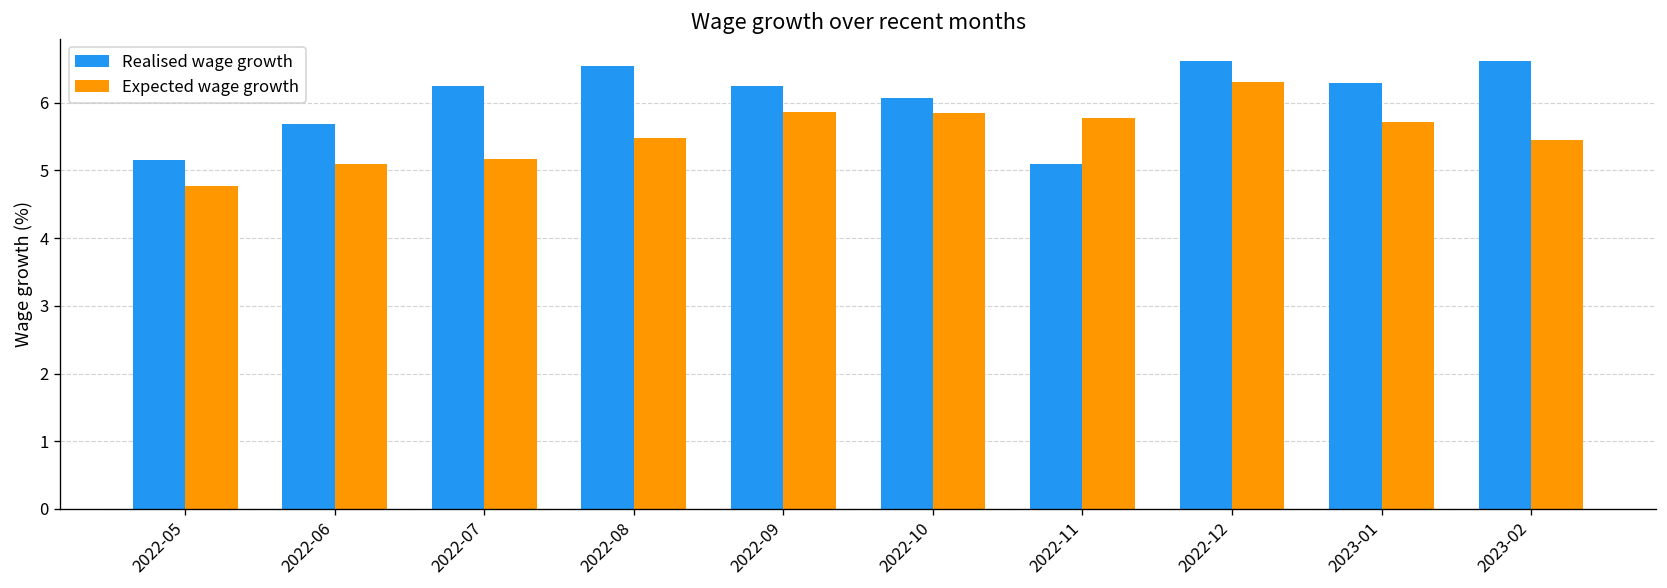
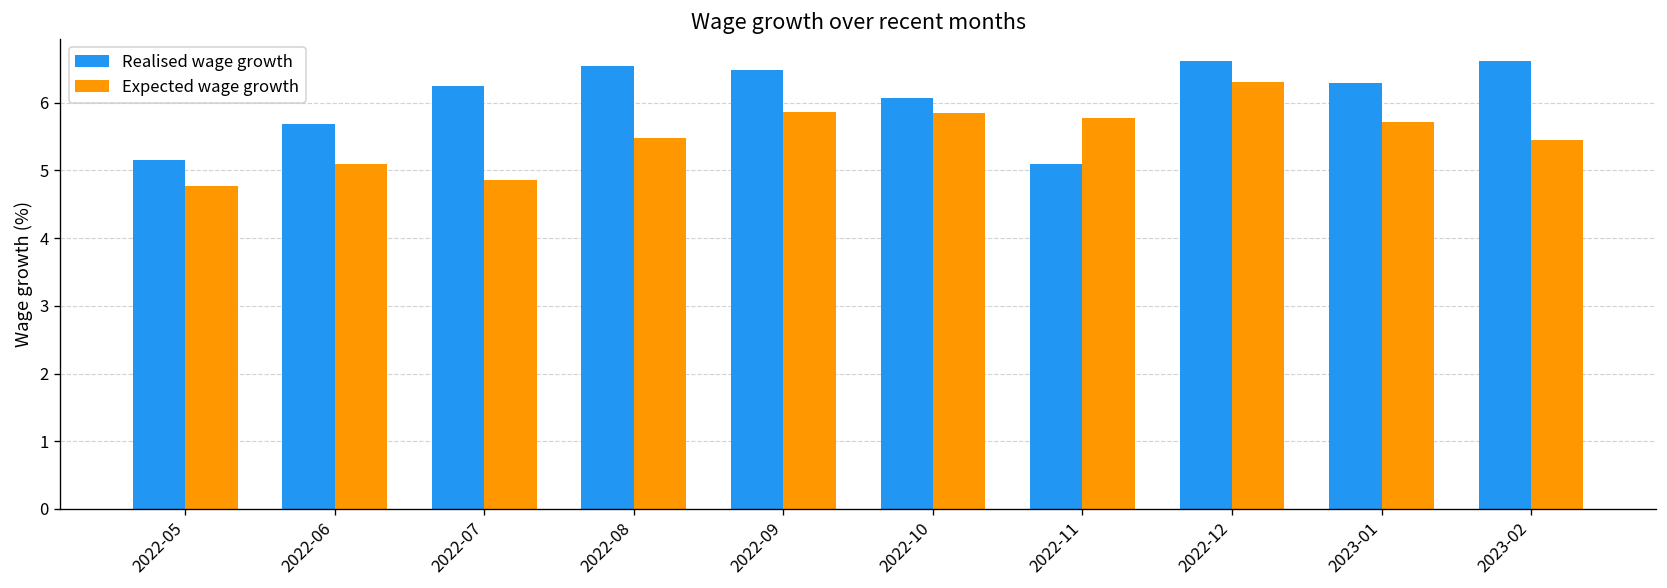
  {
    "Realised wage growth": {
      "2022-05": 5.2,
      "2022-06": 5.7,
      "2022-07": 6.3,
      "2022-08": 6.5,
-     "2022-09": 6.2,
+     "2022-09": 6.5,
      "2022-10": 6.1,
      "2022-11": 5.1,
      "2022-12": 6.6,
      "2023-01": 6.3,
      "2023-02": 6.6
    },
    "Expected wage growth": {
      "2022-05": 4.8,
      "2022-06": 5.1,
-     "2022-07": 5.2,
+     "2022-07": 4.9,
      "2022-08": 5.5,
      "2022-09": 5.9,
      "2022-10": 5.8,
      "2022-11": 5.8,
      "2022-12": 6.3,
      "2023-01": 5.7,
      "2023-02": 5.4
    }
  }
